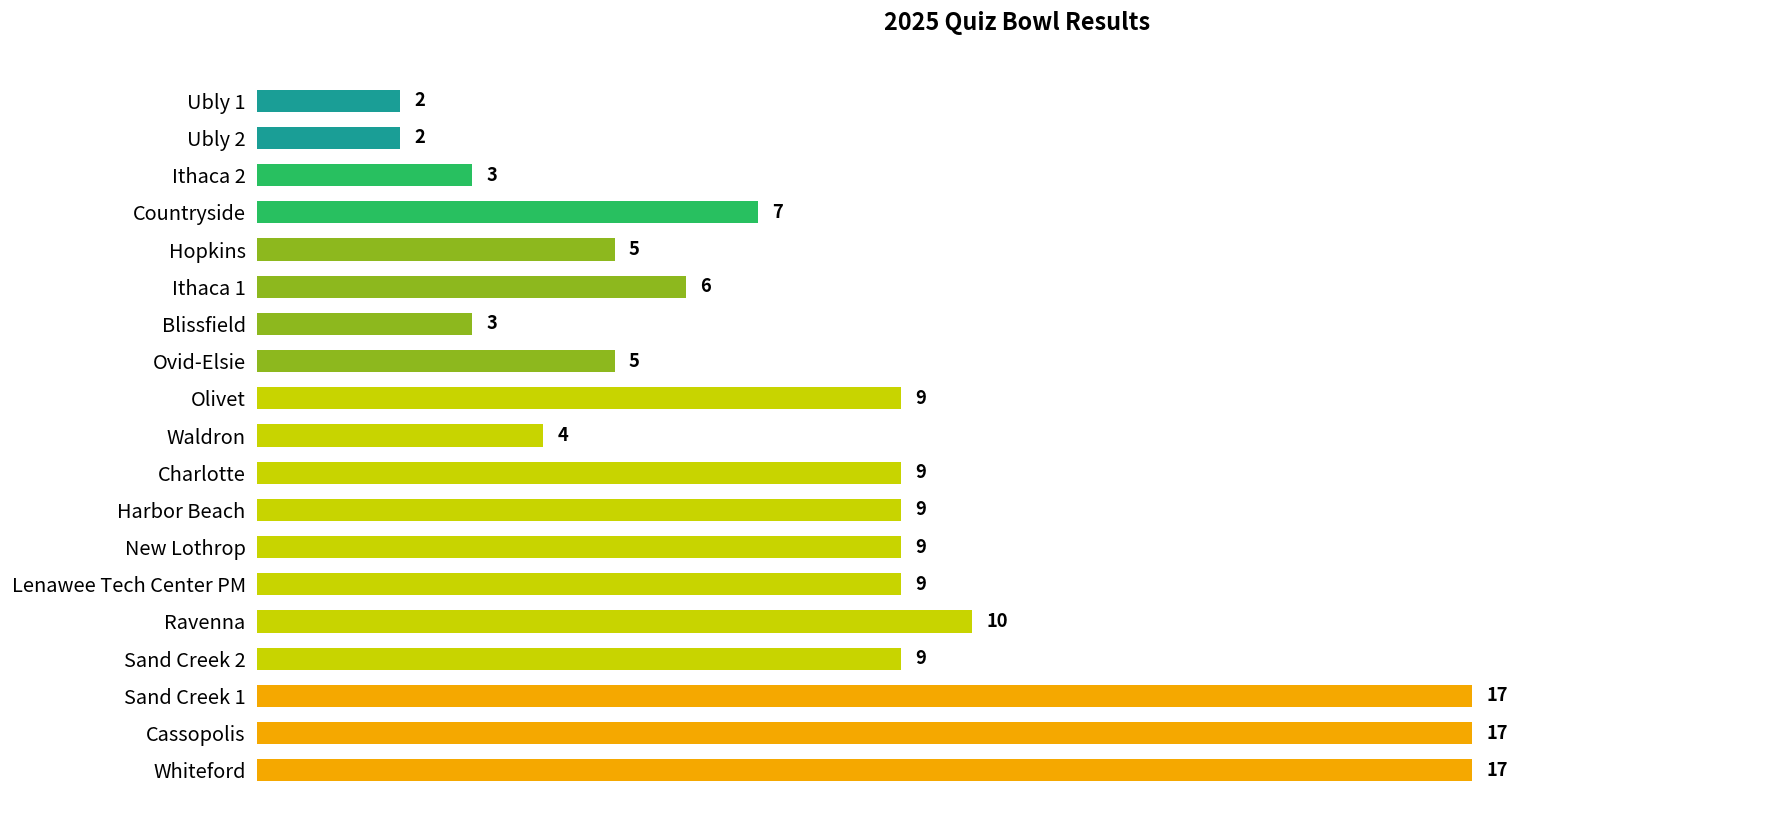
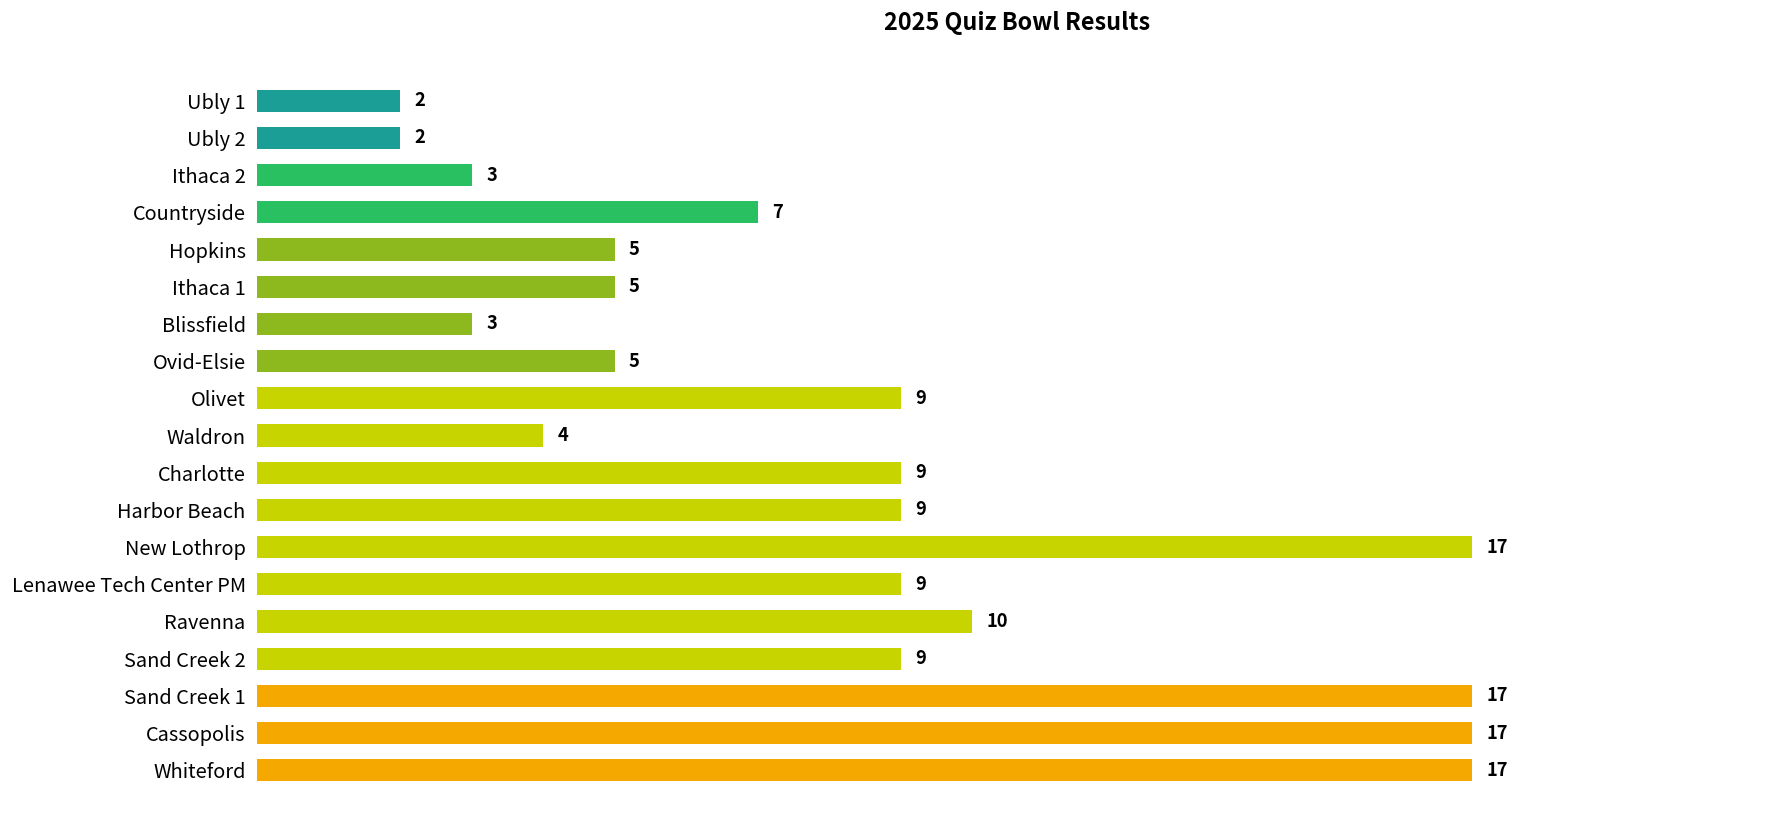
  {
    "Ubly 1": 2,
    "Ubly 2": 2,
    "Ithaca 2": 3,
    "Countryside": 7,
    "Hopkins": 5,
-   "Ithaca 1": 6,
+   "Ithaca 1": 5,
    "Blissfield": 3,
    "Ovid-Elsie": 5,
    "Olivet": 9,
    "Waldron": 4,
    "Charlotte": 9,
    "Harbor Beach": 9,
-   "New Lothrop": 9,
+   "New Lothrop": 17,
    "Lenawee Tech Center PM": 9,
    "Ravenna": 10,
    "Sand Creek 2": 9,
    "Sand Creek 1": 17,
    "Cassopolis": 17,
    "Whiteford": 17
  }
